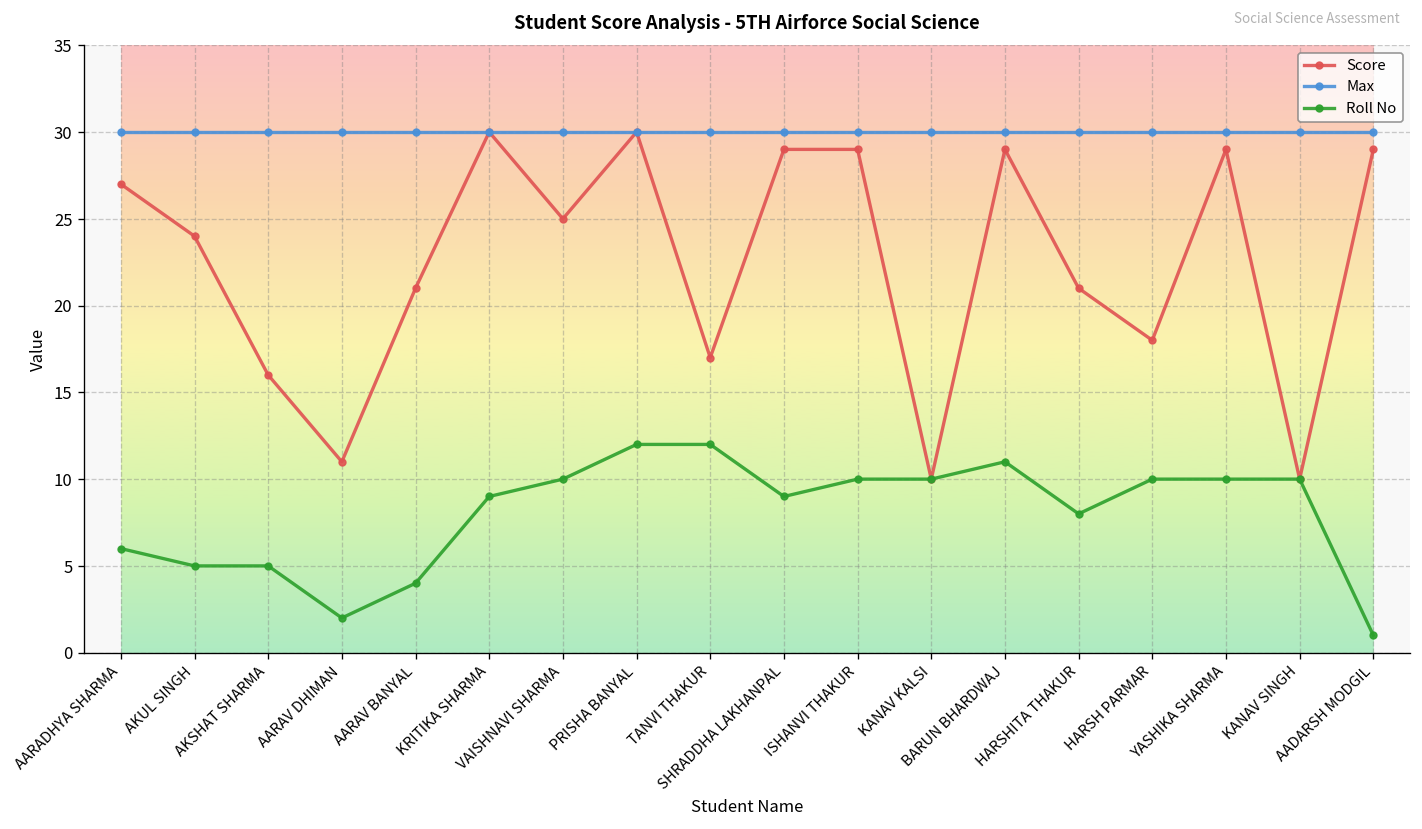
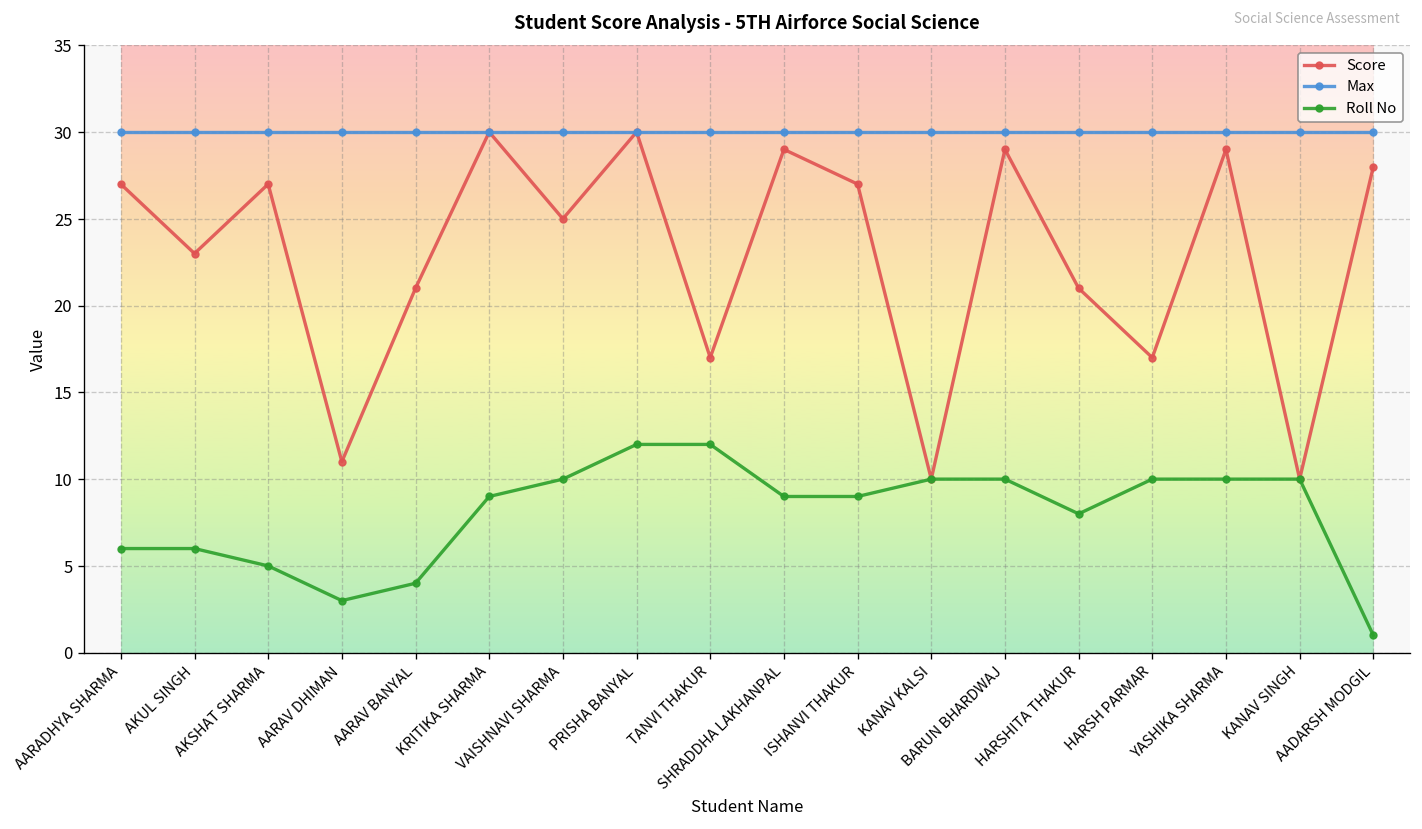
  {
    "Score": {
      "AARADHYA SHARMA": 27,
-     "AKUL SINGH": 24,
-     "AKSHAT SHARMA": 16,
+     "AKUL SINGH": 23,
+     "AKSHAT SHARMA": 27,
      "AARAV DHIMAN": 11,
      "AARAV BANYAL": 21,
      "VAISHNAVI SHARMA": 25,
      "TANVI THAKUR": 17,
      "SHRADDHA LAKHANPAL": 29,
-     "ISHANVI THAKUR": 29,
+     "ISHANVI THAKUR": 27,
      "BARUN BHARDWAJ": 29,
      "HARSHITA THAKUR": 21,
-     "HARSH PARMAR": 18,
+     "HARSH PARMAR": 17,
      "YASHIKA SHARMA": 29,
-     "AADARSH MODGIL": 29
+     "AADARSH MODGIL": 28
    },
    "Max": {
      "AARADHYA SHARMA": 30,
      "AKUL SINGH": 30,
      "AKSHAT SHARMA": 30,
      "AARAV DHIMAN": 30,
      "AARAV BANYAL": 30,
      "VAISHNAVI SHARMA": 30,
      "TANVI THAKUR": 30,
      "SHRADDHA LAKHANPAL": 30,
      "ISHANVI THAKUR": 30,
      "KANAV KALSI": 30,
      "BARUN BHARDWAJ": 30,
      "HARSHITA THAKUR": 30,
      "HARSH PARMAR": 30,
      "YASHIKA SHARMA": 30,
      "KANAV SINGH": 30,
      "AADARSH MODGIL": 30
    },
    "Roll No": {
      "AARADHYA SHARMA": 6,
-     "AKUL SINGH": 5,
+     "AKUL SINGH": 6,
      "AKSHAT SHARMA": 5,
-     "AARAV DHIMAN": 2,
+     "AARAV DHIMAN": 3,
      "AARAV BANYAL": 4,
      "KRITIKA SHARMA": 9,
      "VAISHNAVI SHARMA": 10,
      "PRISHA BANYAL": 12,
      "TANVI THAKUR": 12,
      "SHRADDHA LAKHANPAL": 9,
-     "ISHANVI THAKUR": 10,
-     "BARUN BHARDWAJ": 11,
+     "ISHANVI THAKUR": 9,
+     "BARUN BHARDWAJ": 10,
      "HARSHITA THAKUR": 8,
      "HARSH PARMAR": 10,
      "YASHIKA SHARMA": 10,
      "AADARSH MODGIL": 1
    }
  }
